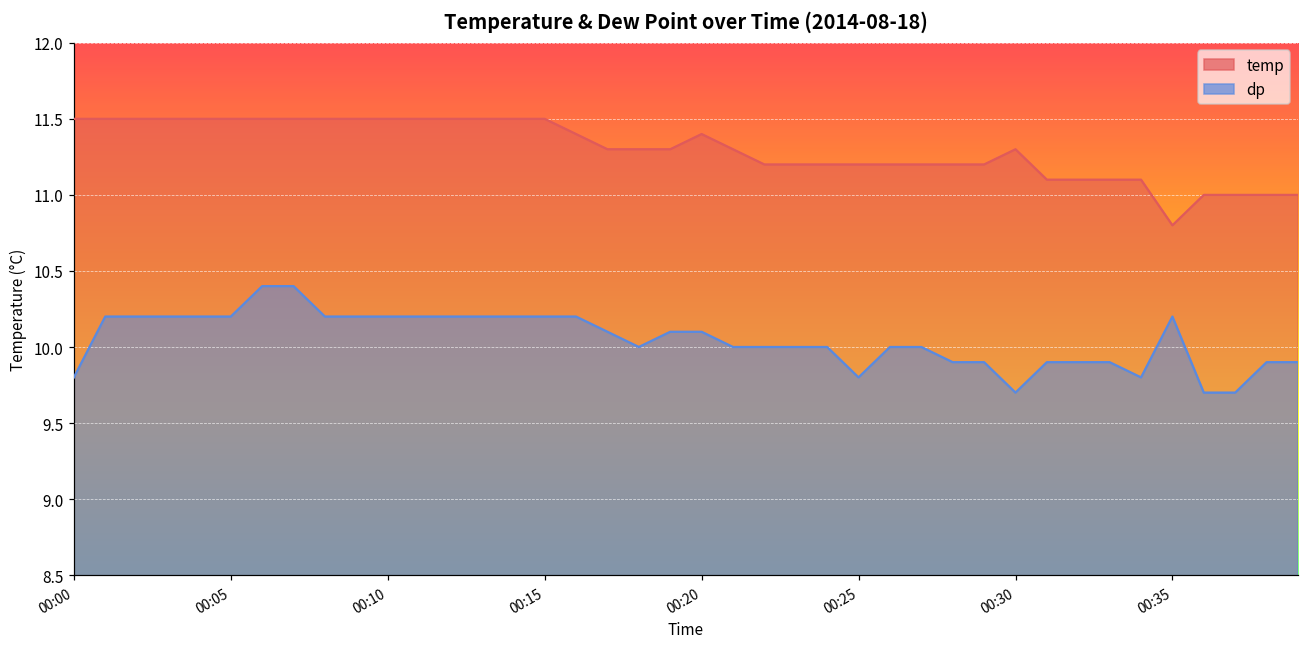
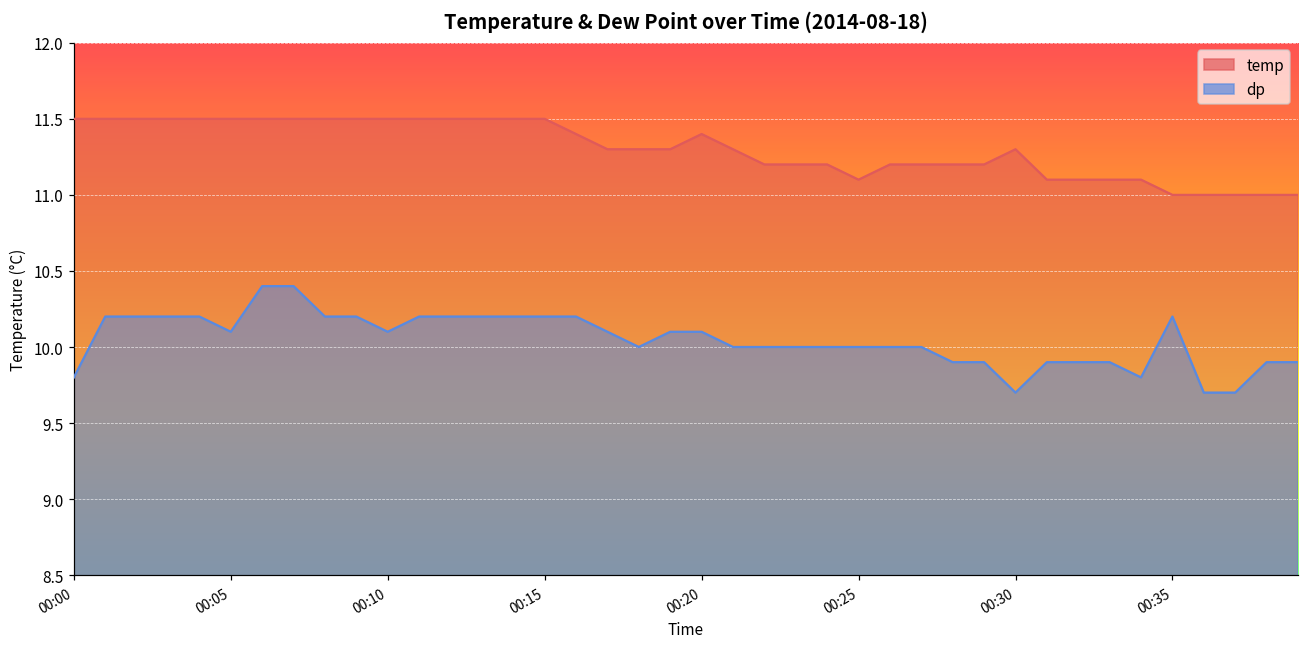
  {
    "temp": {
      "00:00": 11.5,
      "00:05": 11.5,
      "00:10": 11.5,
      "00:15": 11.5,
      "00:20": 11.4,
-     "00:25": 11.2,
+     "00:25": 11.1,
      "00:30": 11.3,
-     "00:35": 10.8
+     "00:35": 11.0
    },
    "dp": {
      "00:00": 9.8,
-     "00:05": 10.2,
-     "00:10": 10.2,
+     "00:05": 10.1,
+     "00:10": 10.1,
      "00:15": 10.2,
      "00:20": 10.1,
-     "00:25": 9.8,
+     "00:25": 10.0,
      "00:30": 9.7,
      "00:35": 10.2
    }
  }
